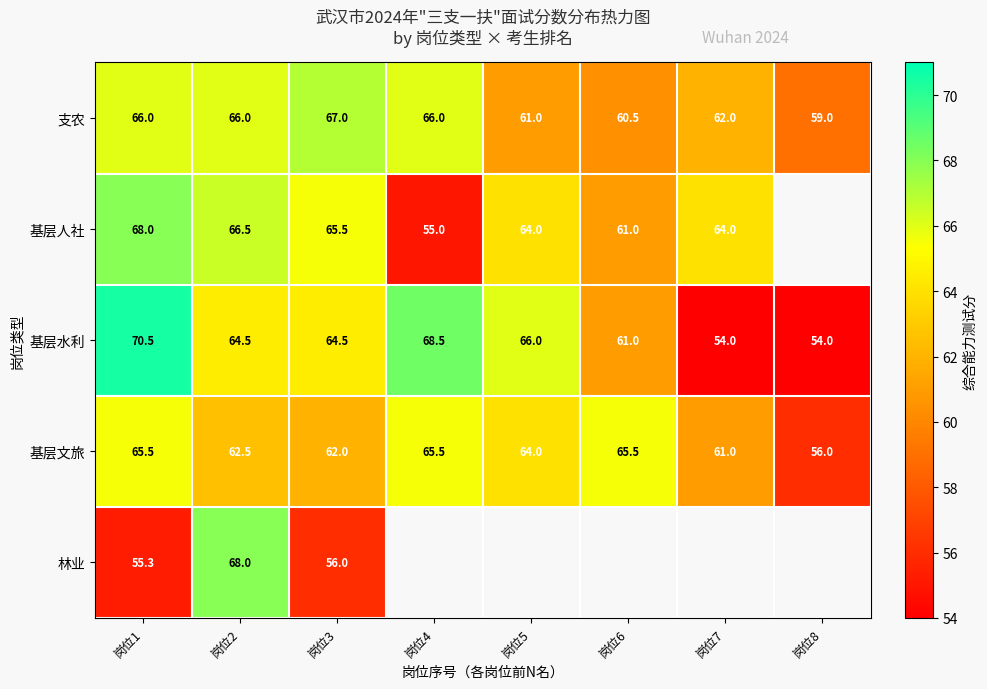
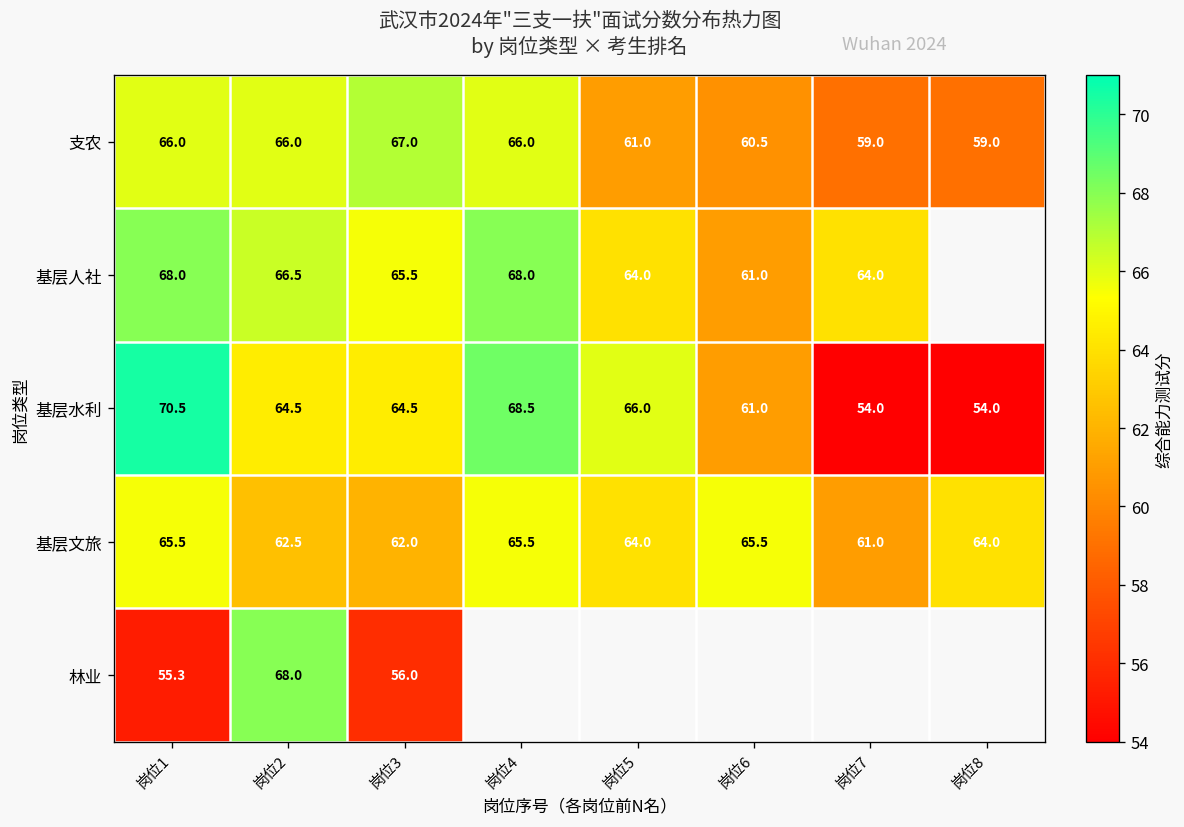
  {
    "支农": {
      "岗位1": 66.0,
      "岗位2": 66.0,
      "岗位3": 67.0,
      "岗位4": 66.0,
      "岗位5": 61.0,
      "岗位6": 60.5,
-     "岗位7": 62.0,
+     "岗位7": 59.0,
      "岗位8": 59.0
    },
    "基层人社": {
      "岗位1": 68.0,
      "岗位2": 66.5,
      "岗位3": 65.5,
-     "岗位4": 55.0,
+     "岗位4": 68.0,
      "岗位5": 64.0,
      "岗位6": 61.0,
      "岗位7": 64.0
    },
    "基层水利": {
      "岗位1": 70.5,
      "岗位2": 64.5,
      "岗位3": 64.5,
      "岗位4": 68.5,
      "岗位5": 66.0,
      "岗位6": 61.0,
      "岗位7": 54.0,
      "岗位8": 54.0
    },
    "基层文旅": {
      "岗位1": 65.5,
      "岗位2": 62.5,
      "岗位3": 62.0,
      "岗位4": 65.5,
      "岗位5": 64.0,
      "岗位6": 65.5,
      "岗位7": 61.0,
-     "岗位8": 56.0
+     "岗位8": 64.0
    },
    "林业": {
      "岗位1": 55.3,
      "岗位2": 68.0,
      "岗位3": 56.0
    }
  }
